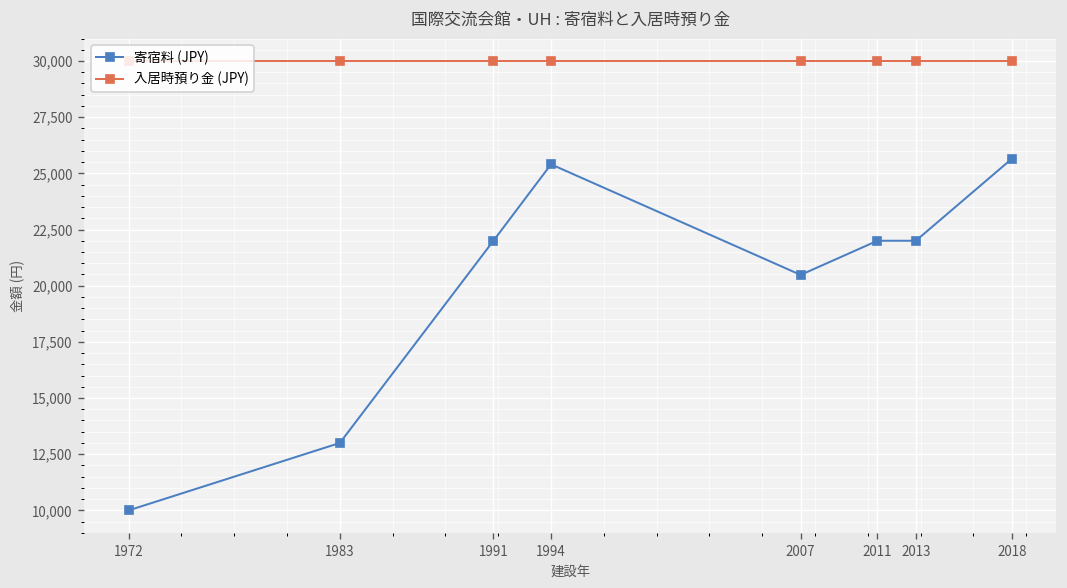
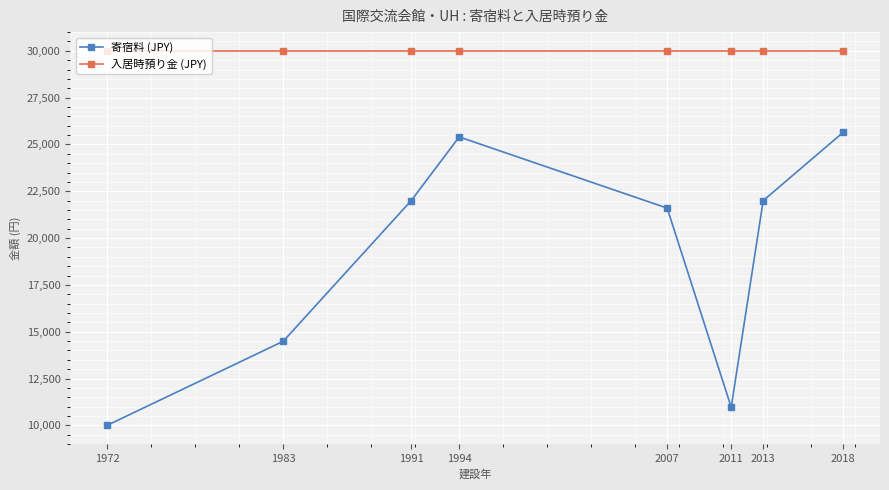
  {
    "寄宿料 (JPY)": {
      "1972": "10,000",
-     "1983": "13,000",
+     "1983": "14,500",
      "1991": "22,000",
      "1994": "25,400",
-     "2007": "20,500",
-     "2011": "22,000",
+     "2007": "21,600",
+     "2011": "11,000",
      "2013": "22,000",
      "2018": "25,600"
    },
    "入居時預り金 (JPY)": {
      "1983": "30,000",
      "1991": "30,000",
      "1994": "30,000",
      "2007": "30,000",
      "2011": "30,000",
      "2013": "30,000",
      "2018": "30,000"
    }
  }
